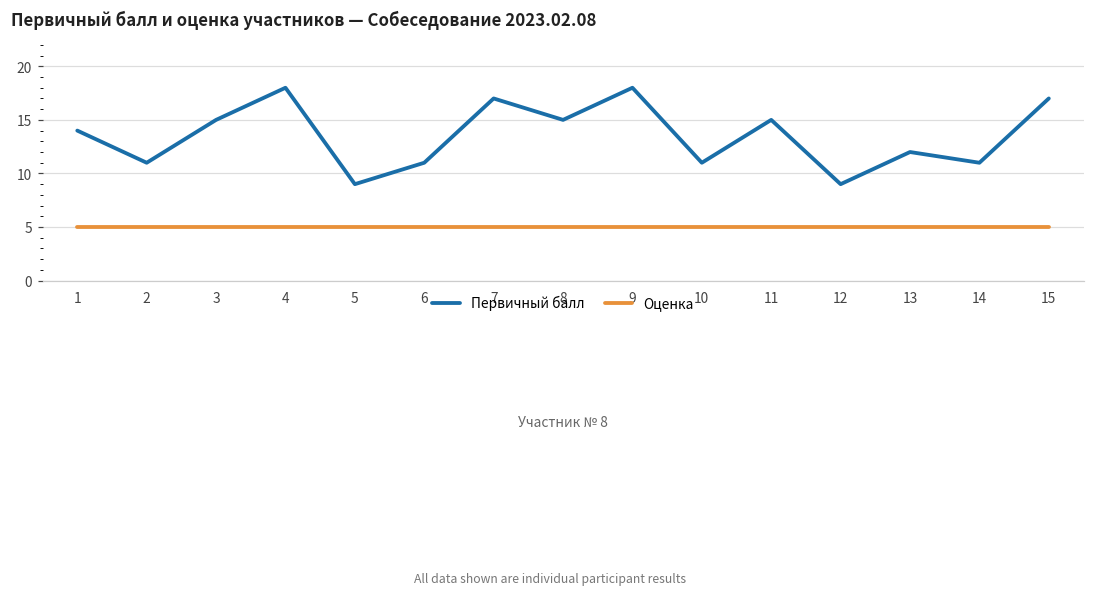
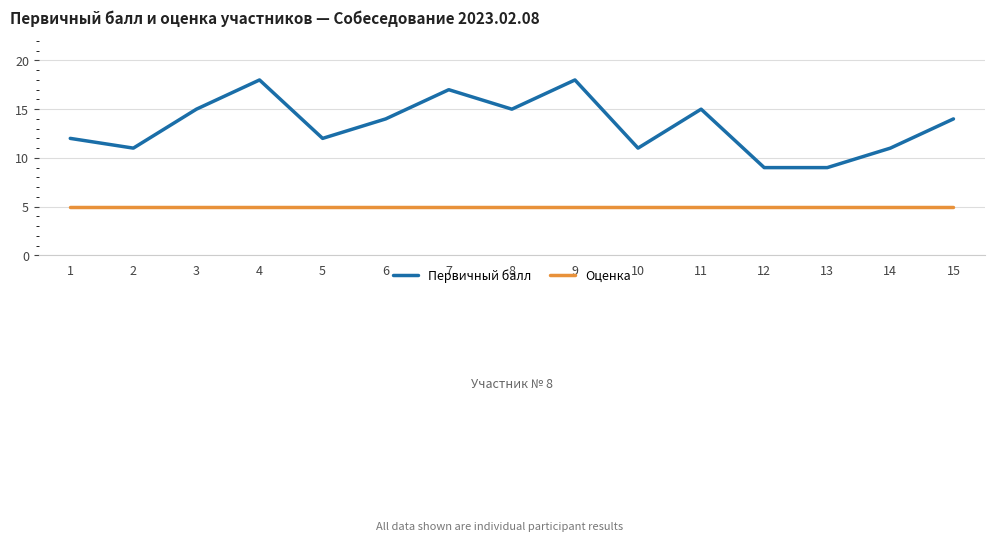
  {
    "Первичный балл": {
-     "1": 14,
+     "1": 12,
      "2": 11,
      "3": 15,
      "4": 18,
-     "5": 9,
-     "6": 11,
+     "5": 12,
+     "6": 14,
      "7": 17,
      "8": 15,
      "9": 18,
      "10": 11,
      "11": 15,
      "12": 9,
-     "13": 12,
+     "13": 9,
      "14": 11,
-     "15": 17
+     "15": 14
    },
    "Оценка": {
      "1": 5,
      "2": 5,
      "3": 5,
      "4": 5,
      "5": 5,
      "6": 5,
      "7": 5,
      "8": 5,
      "9": 5,
      "10": 5,
      "11": 5,
      "12": 5,
      "13": 5,
      "14": 5,
      "15": 5
    }
  }
